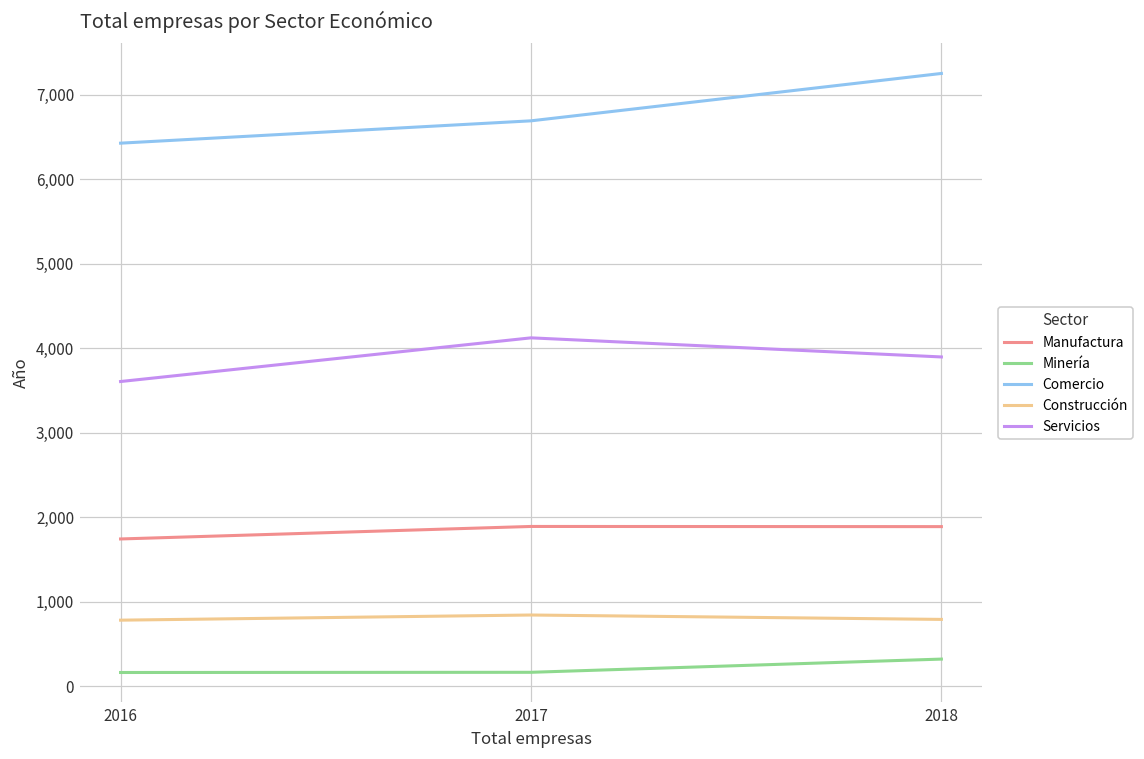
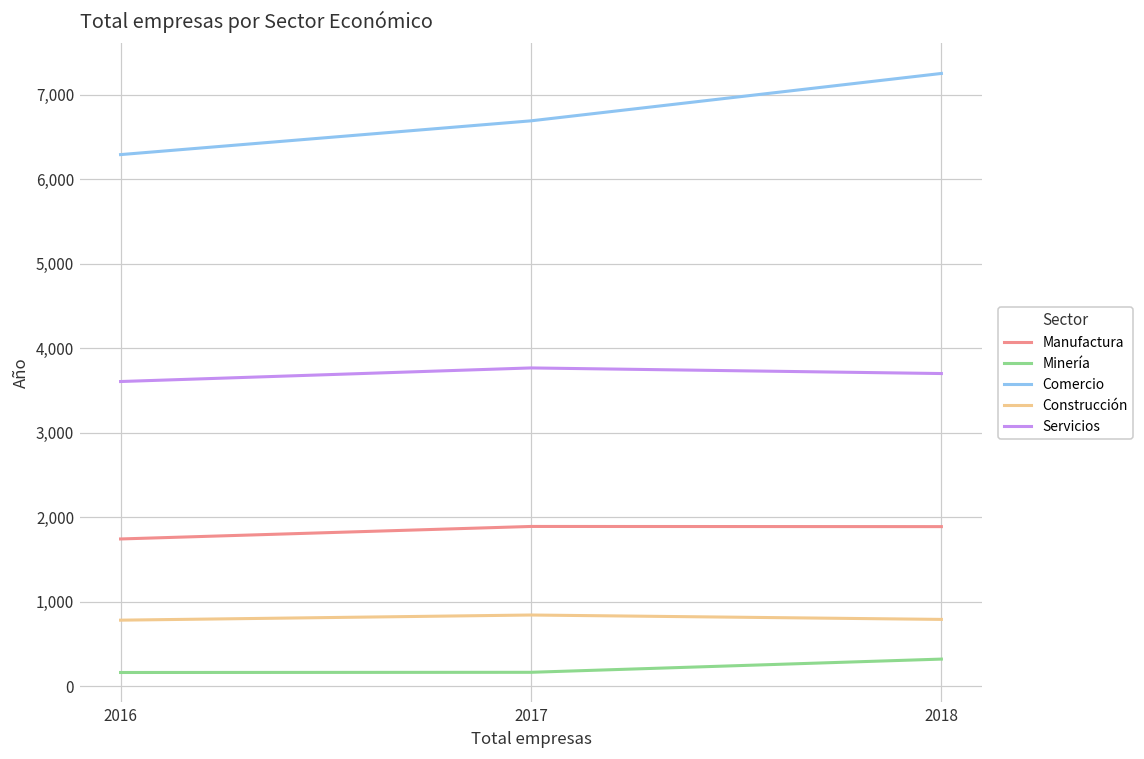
  {
    "Minería": {
      "2016": "200",
      "2017": "200",
      "2018": "300"
    },
    "Comercio": {
-     "2016": "6,400",
+     "2016": "6,300",
      "2017": "6,700",
      "2018": "7,300"
    },
    "Servicios": {
      "2016": "3,600",
-     "2017": "4,100",
-     "2018": "3,900"
+     "2017": "3,800",
+     "2018": "3,700"
    }
  }
